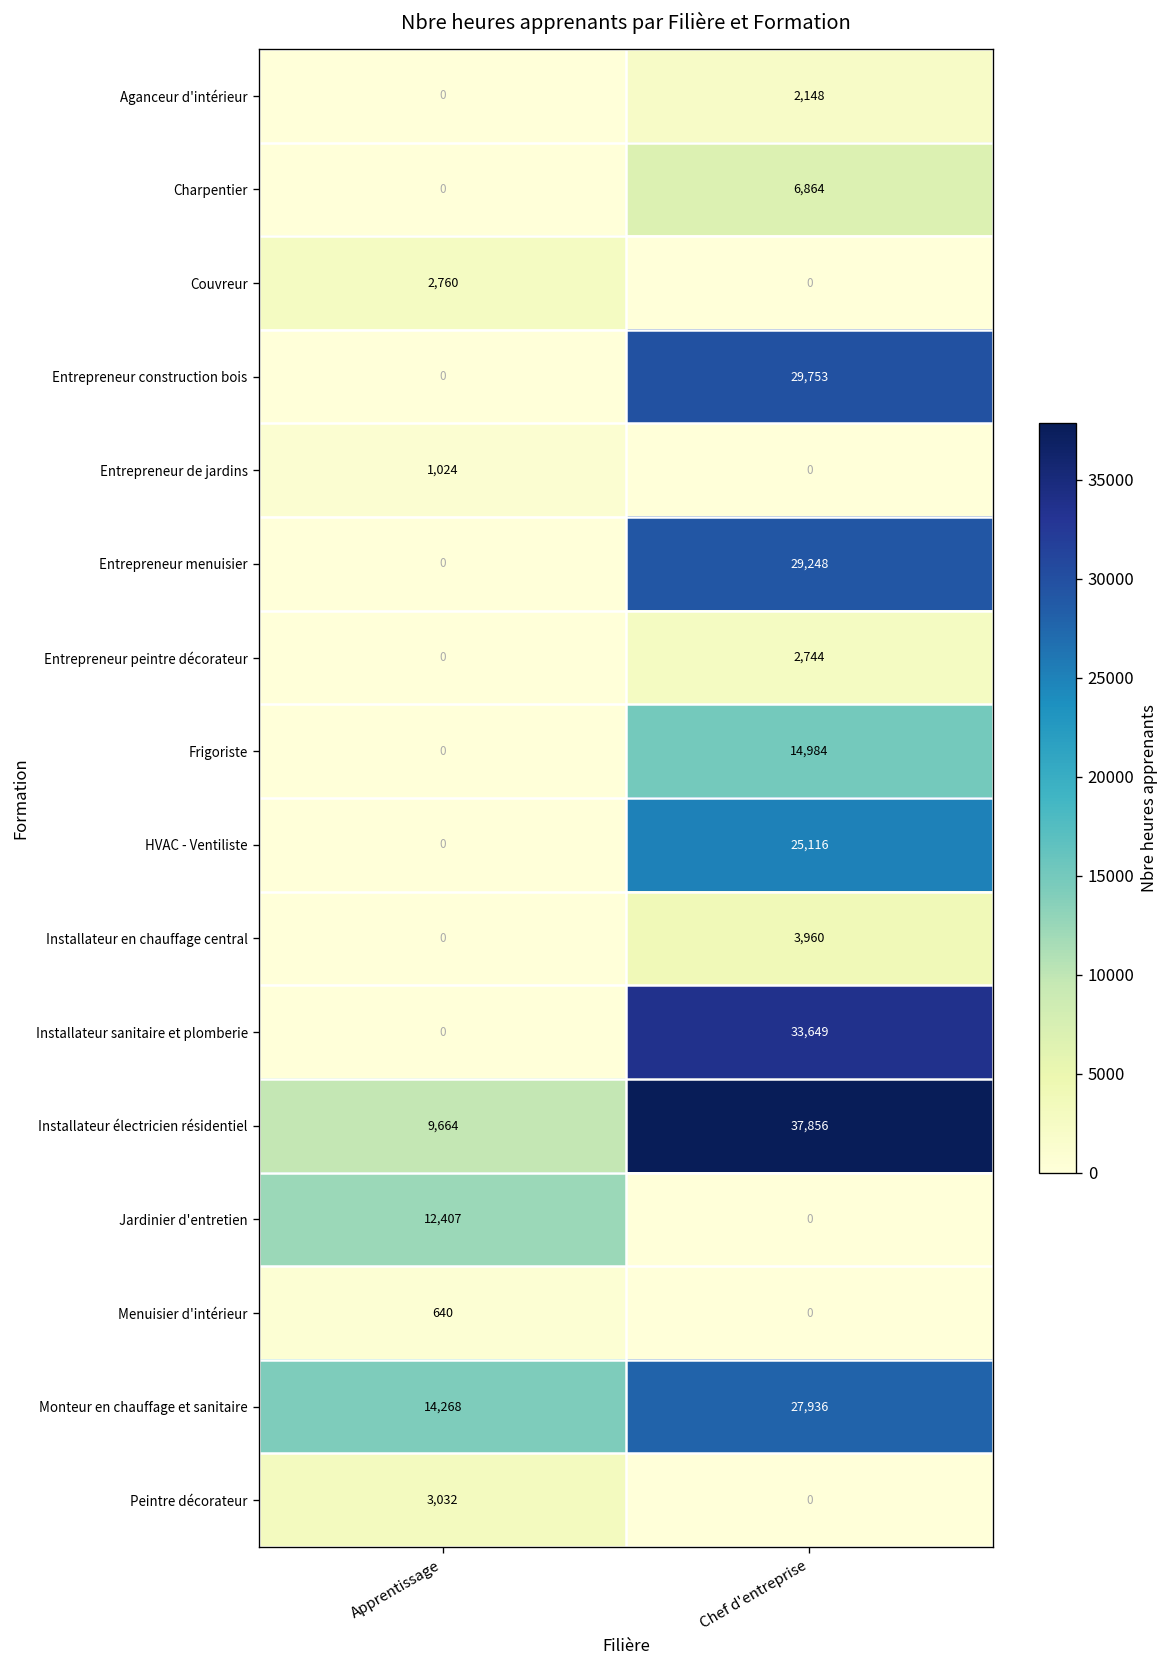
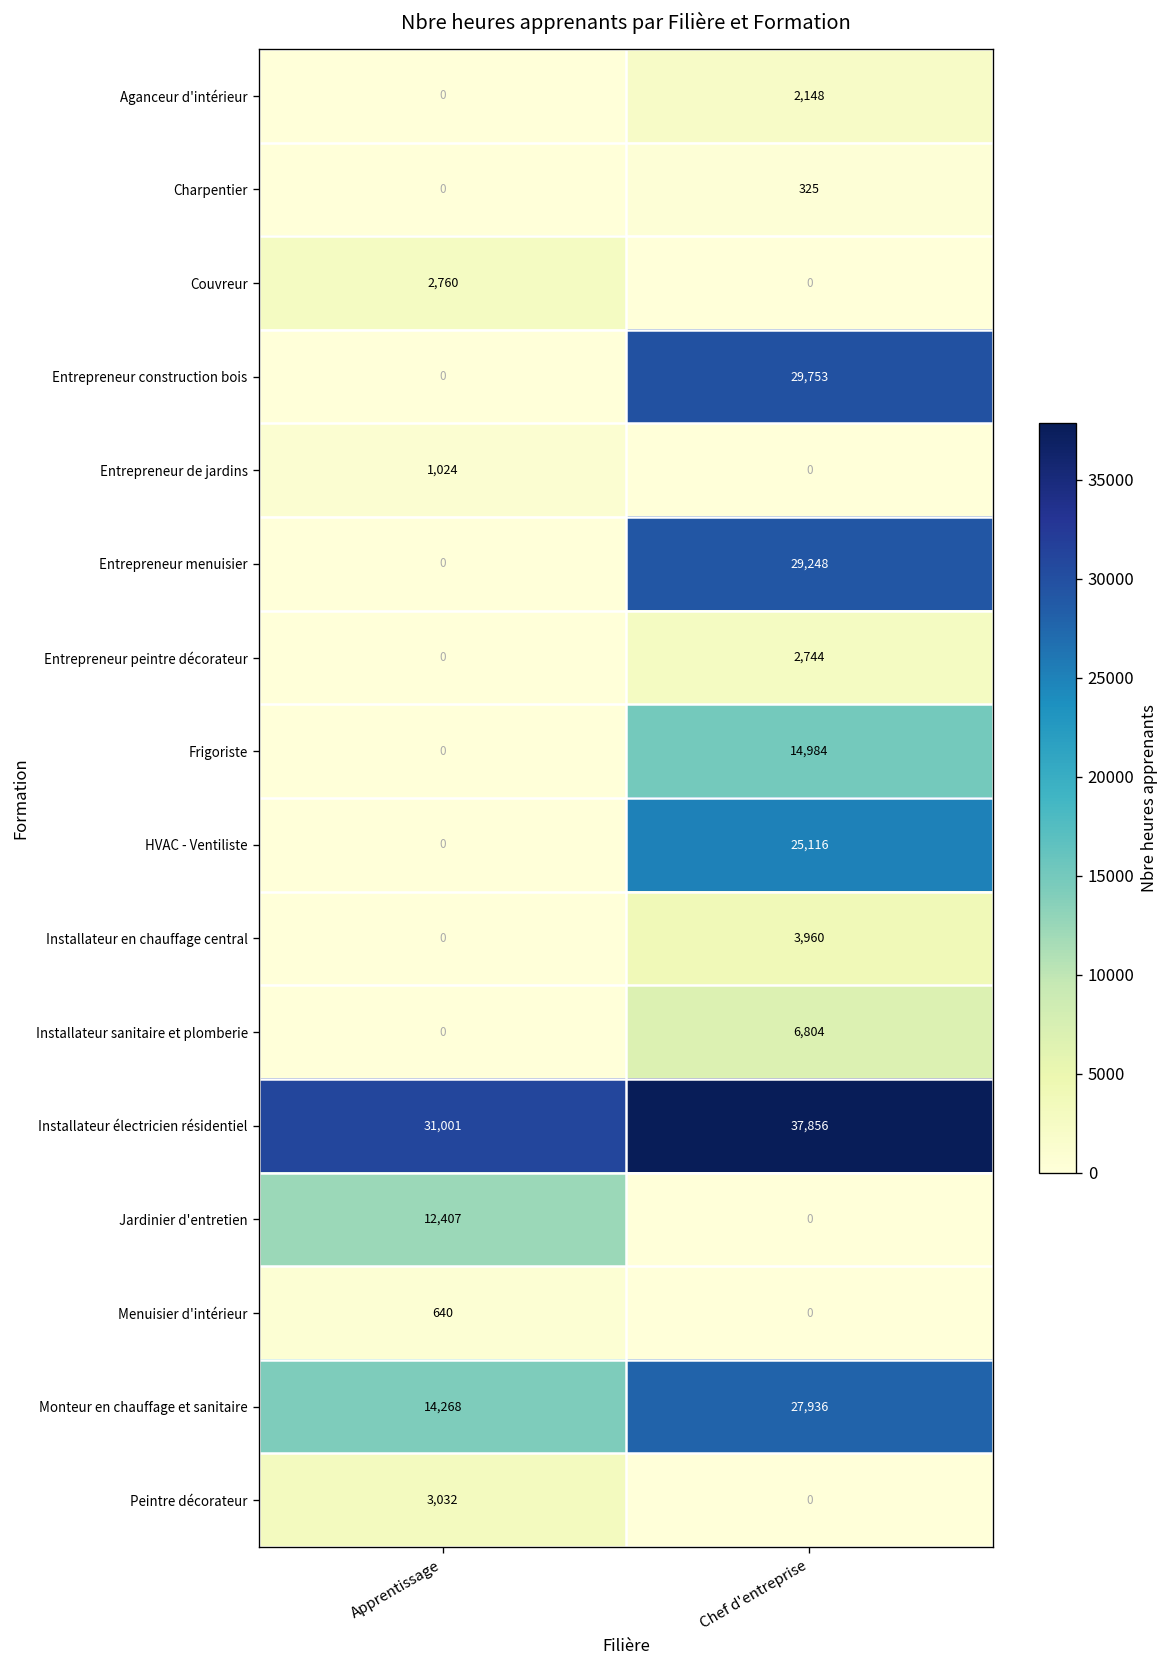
  {
    "Aganceur d'intérieur": {
      "Apprentissage": "0",
      "Chef d'entreprise": "2,148"
    },
    "Charpentier": {
      "Apprentissage": "0",
-     "Chef d'entreprise": "6,864"
+     "Chef d'entreprise": "325"
    },
    "Couvreur": {
      "Apprentissage": "2,760",
      "Chef d'entreprise": "0"
    },
    "Entrepreneur construction bois": {
      "Apprentissage": "0",
      "Chef d'entreprise": "29,753"
    },
    "Entrepreneur de jardins": {
      "Apprentissage": "1,024",
      "Chef d'entreprise": "0"
    },
    "Entrepreneur menuisier": {
      "Apprentissage": "0",
      "Chef d'entreprise": "29,248"
    },
    "Entrepreneur peintre décorateur": {
      "Apprentissage": "0",
      "Chef d'entreprise": "2,744"
    },
    "Frigoriste": {
      "Apprentissage": "0",
      "Chef d'entreprise": "14,984"
    },
    "HVAC - Ventiliste": {
      "Apprentissage": "0",
      "Chef d'entreprise": "25,116"
    },
    "Installateur en chauffage central": {
      "Apprentissage": "0",
      "Chef d'entreprise": "3,960"
    },
    "Installateur sanitaire et plomberie": {
      "Apprentissage": "0",
-     "Chef d'entreprise": "33,649"
+     "Chef d'entreprise": "6,804"
    },
    "Installateur électricien résidentiel": {
-     "Apprentissage": "9,664",
+     "Apprentissage": "31,001",
      "Chef d'entreprise": "37,856"
    },
    "Jardinier d'entretien": {
      "Apprentissage": "12,407",
      "Chef d'entreprise": "0"
    },
    "Menuisier d'intérieur": {
      "Apprentissage": "640",
      "Chef d'entreprise": "0"
    },
    "Monteur en chauffage et sanitaire": {
      "Apprentissage": "14,268",
      "Chef d'entreprise": "27,936"
    },
    "Peintre décorateur": {
      "Apprentissage": "3,032",
      "Chef d'entreprise": "0"
    }
  }
